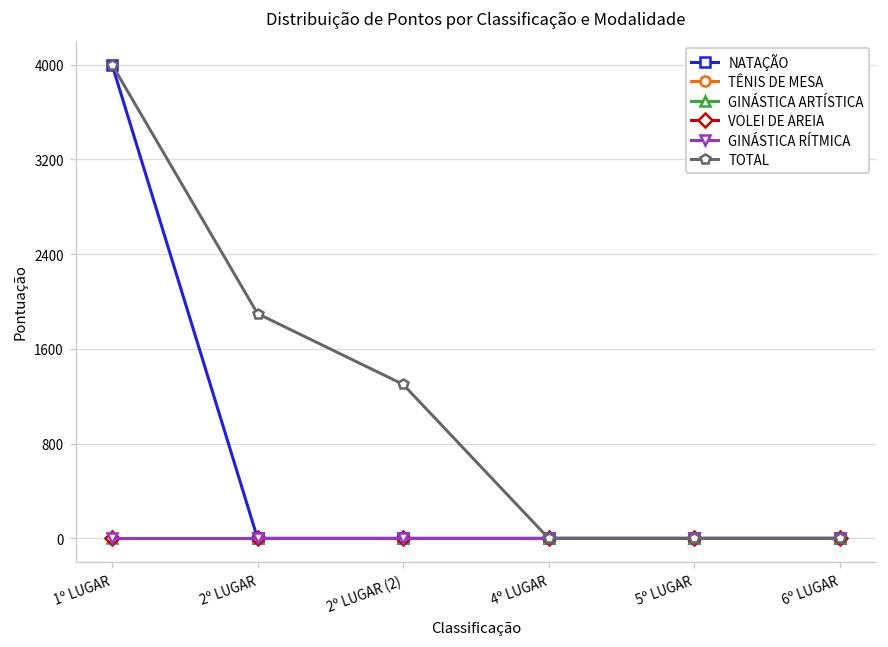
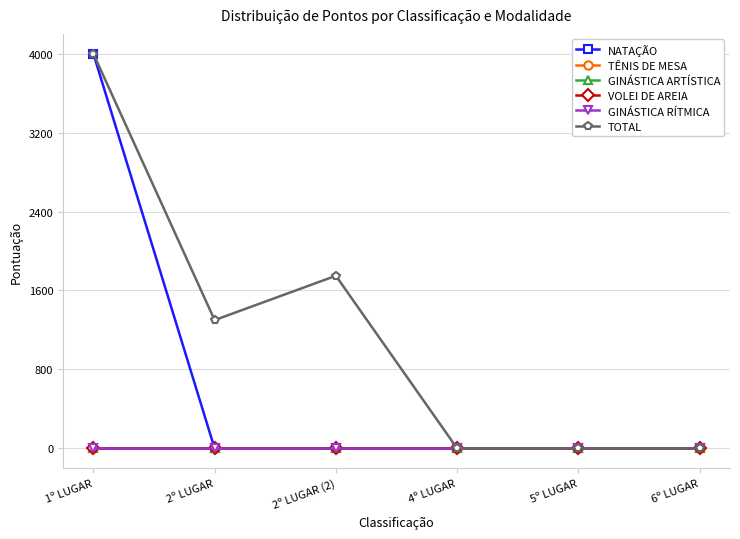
  {
    "GINÁSTICA RÍTMICA": {
      "1º LUGAR": 0
    },
    "TOTAL": {
-     "2º LUGAR": 1900,
-     "2º LUGAR (2)": 1300
+     "2º LUGAR": 1300,
+     "2º LUGAR (2)": 1700
    }
  }
